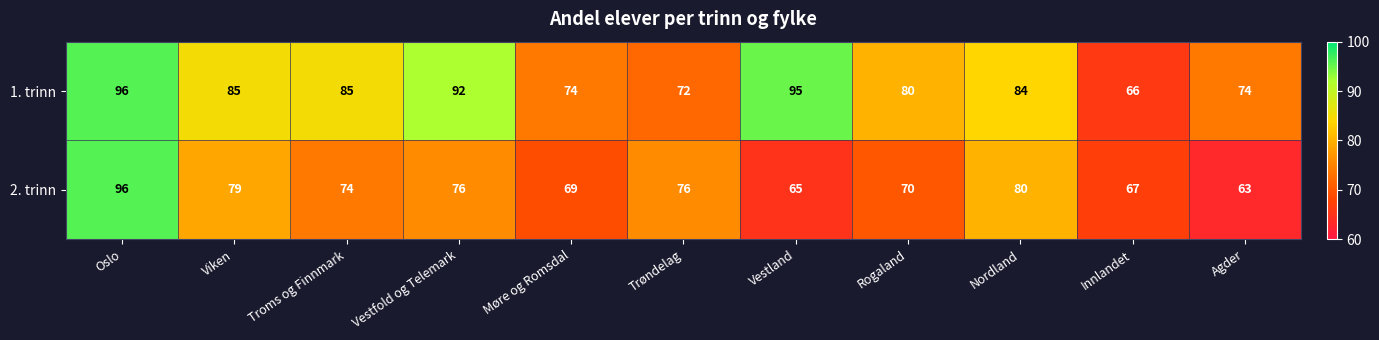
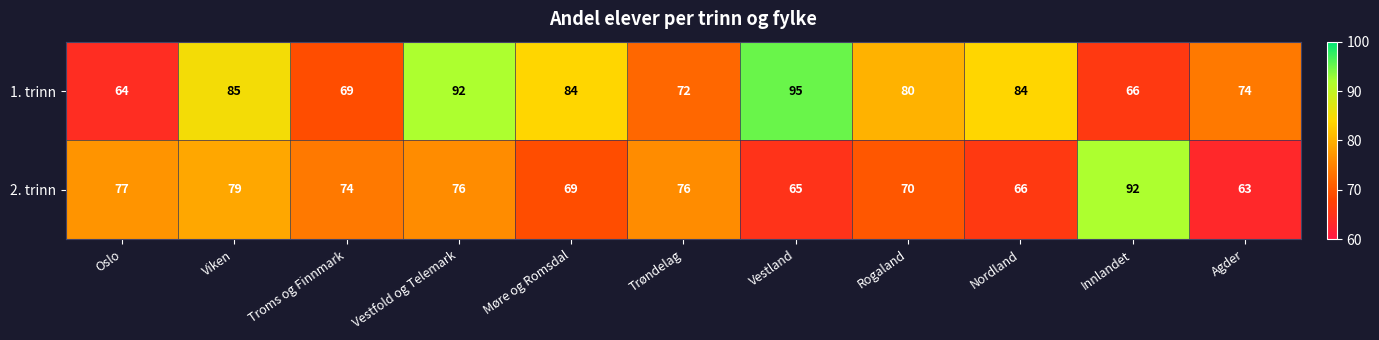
  {
    "1. trinn": {
-     "Oslo": 96,
+     "Oslo": 64,
      "Viken": 85,
-     "Troms og Finnmark": 85,
+     "Troms og Finnmark": 69,
      "Vestfold og Telemark": 92,
-     "Møre og Romsdal": 74,
+     "Møre og Romsdal": 84,
      "Trøndelag": 72,
      "Vestland": 95,
      "Rogaland": 80,
      "Nordland": 84,
      "Innlandet": 66,
      "Agder": 74
    },
    "2. trinn": {
-     "Oslo": 96,
+     "Oslo": 77,
      "Viken": 79,
      "Troms og Finnmark": 74,
      "Vestfold og Telemark": 76,
      "Møre og Romsdal": 69,
      "Trøndelag": 76,
      "Vestland": 65,
      "Rogaland": 70,
-     "Nordland": 80,
-     "Innlandet": 67,
+     "Nordland": 66,
+     "Innlandet": 92,
      "Agder": 63
    }
  }
